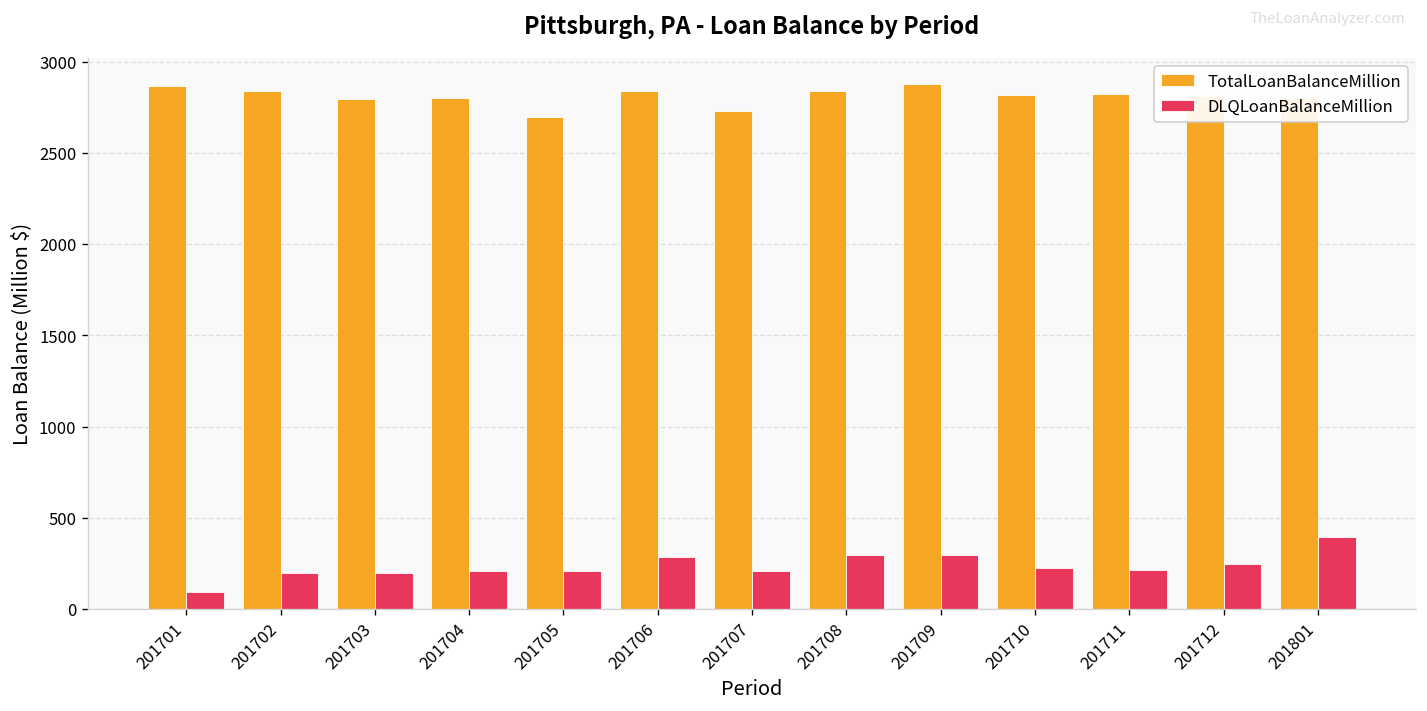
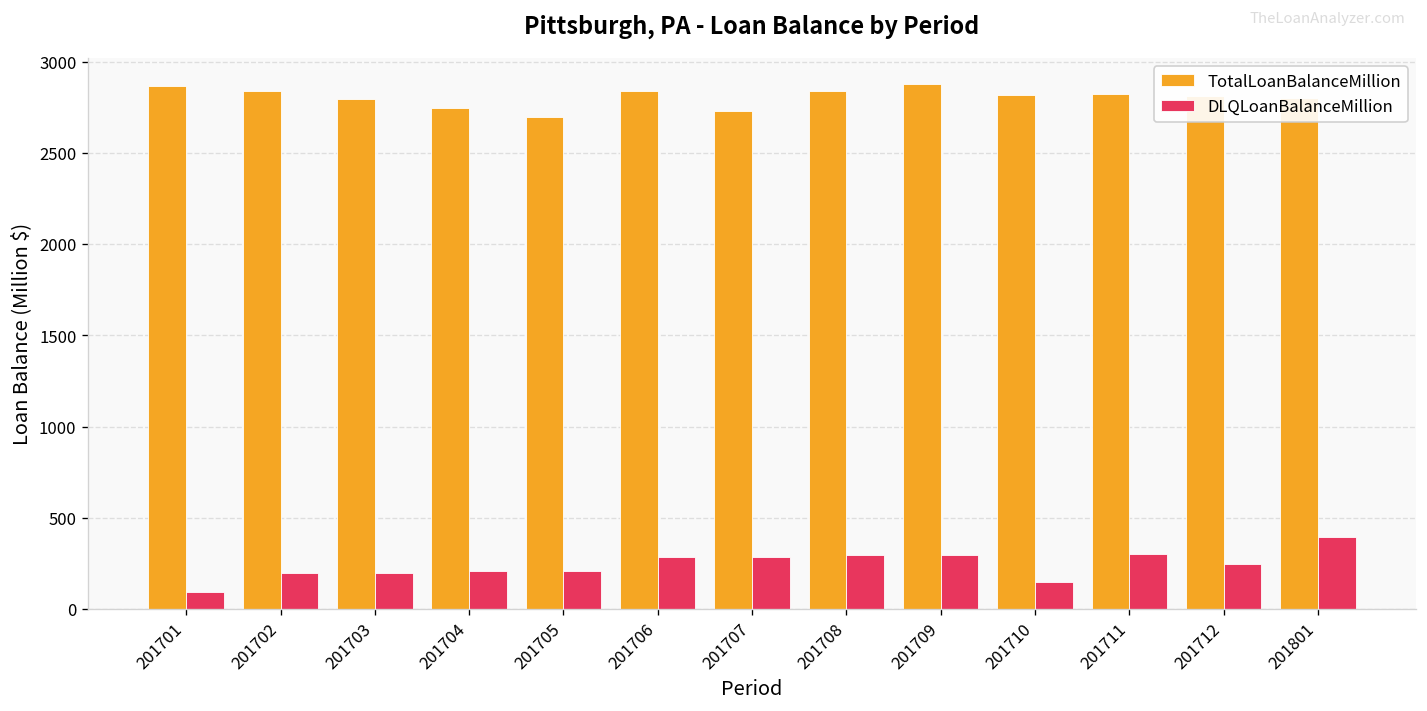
  {
    "TotalLoanBalanceMillion": {
      "201701": 2870,
      "201702": 2840,
      "201703": 2800,
-     "201704": 2800,
+     "201704": 2750,
      "201705": 2700,
      "201706": 2840,
      "201707": 2730,
      "201708": 2840,
      "201709": 2880,
      "201710": 2820,
      "201711": 2820
    },
    "DLQLoanBalanceMillion": {
      "201701": 90,
      "201702": 200,
      "201703": 200,
      "201704": 210,
      "201705": 210,
      "201706": 290,
-     "201707": 210,
+     "201707": 290,
      "201708": 290,
      "201709": 290,
-     "201710": 230,
-     "201711": 210,
+     "201710": 150,
+     "201711": 300,
      "201712": 250,
      "201801": 390
    }
  }
